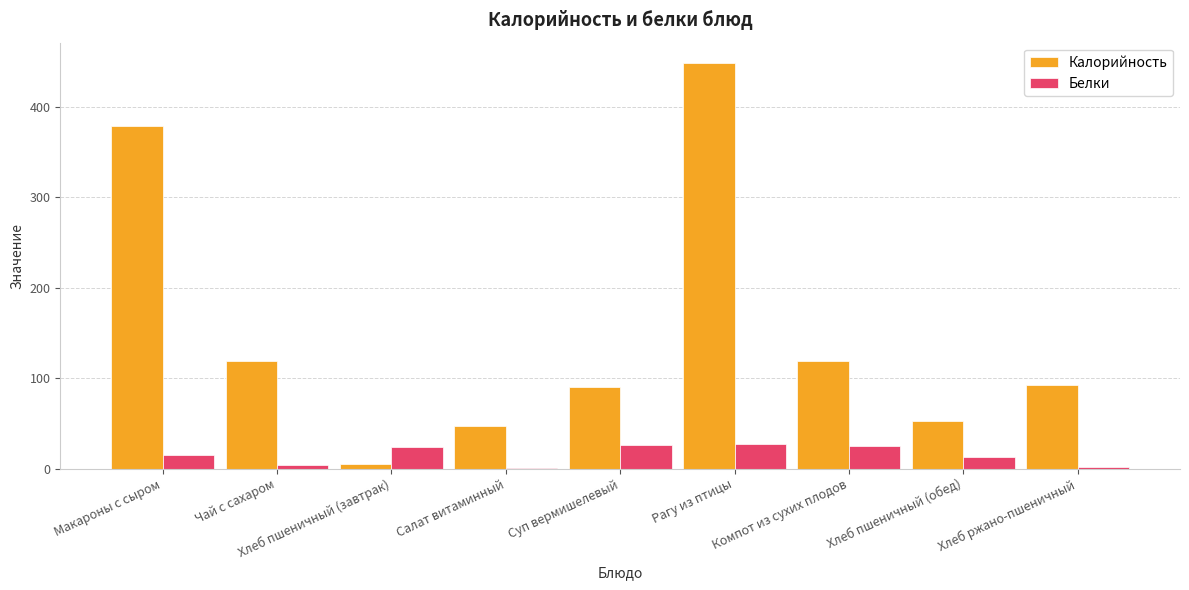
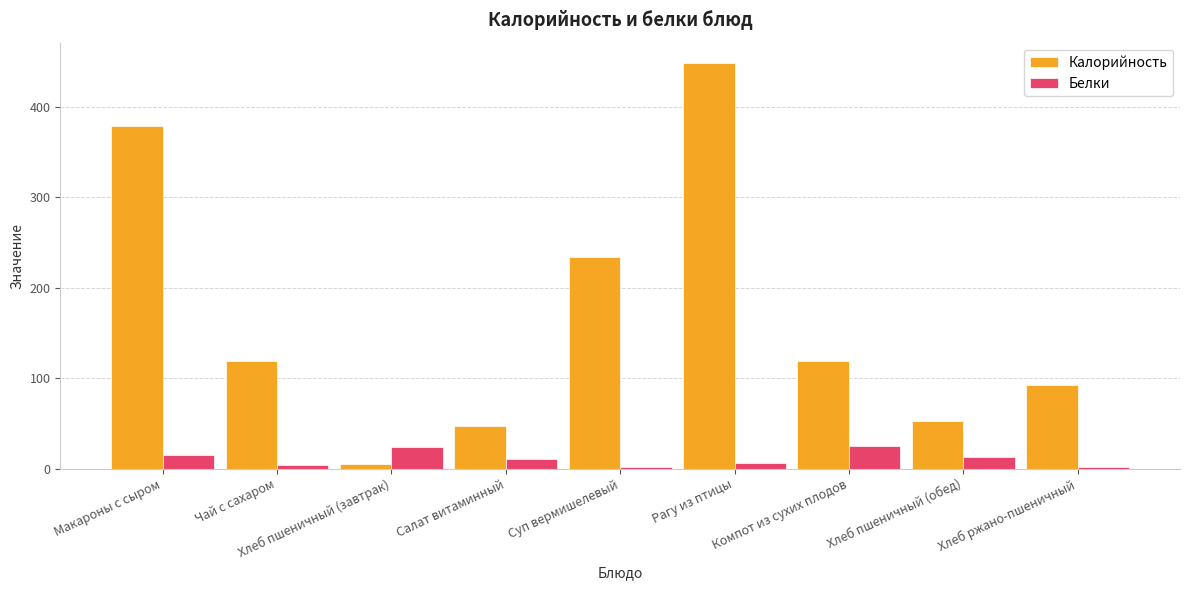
  {
    "Калорийность": {
      "Макароны с сыром": 380,
      "Чай с сахаром": 120,
      "Хлеб пшеничный (завтрак)": 0,
      "Салат витаминный": 50,
-     "Суп вермишелевый": 90,
+     "Суп вермишелевый": 230,
      "Рагу из птицы": 450,
      "Компот из сухих плодов": 120,
      "Хлеб пшеничный (обед)": 50,
      "Хлеб ржано-пшеничный": 90
    },
    "Белки": {
      "Макароны с сыром": 20,
      "Чай с сахаром": 0,
      "Хлеб пшеничный (завтрак)": 20,
-     "Салат витаминный": 0,
-     "Суп вермишелевый": 30,
-     "Рагу из птицы": 30,
+     "Салат витаминный": 10,
+     "Суп вермишелевый": 0,
+     "Рагу из птицы": 10,
      "Компот из сухих плодов": 20,
      "Хлеб пшеничный (обед)": 10
    }
  }
